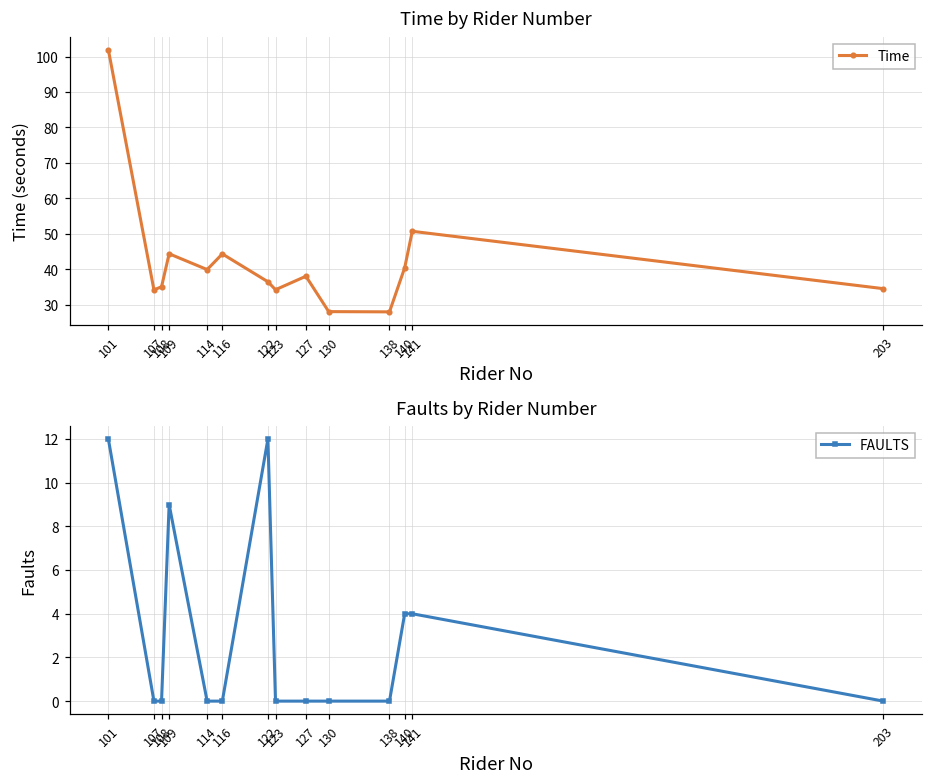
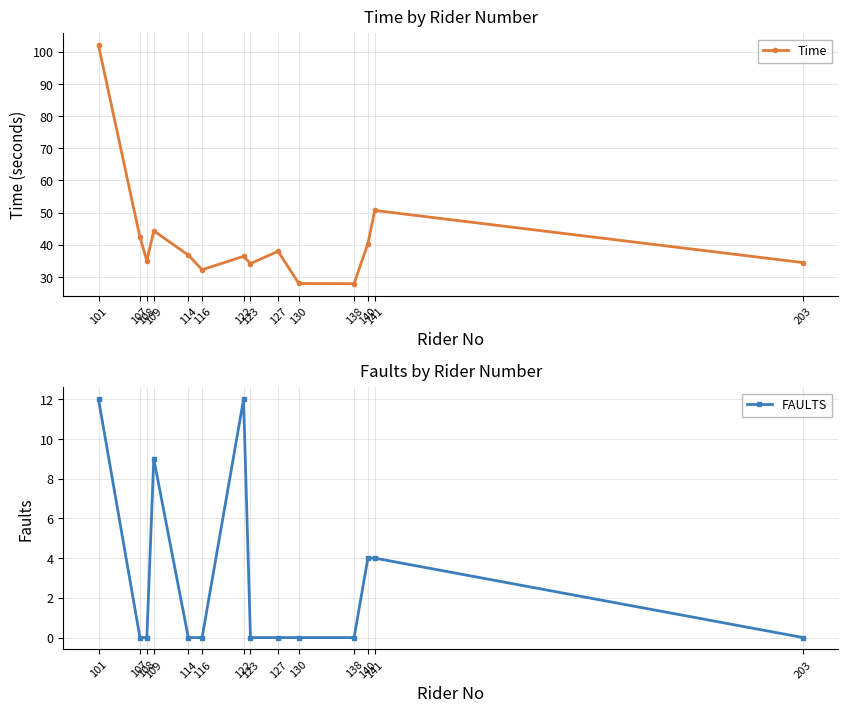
  {
    "Time by Rider Number": {
      "101": 102,
-     "107": 34,
+     "107": 42,
      "108": 35,
      "109": 44,
-     "114": 40,
-     "116": 44,
+     "114": 37,
+     "116": 32,
      "122": 36,
      "123": 34,
      "127": 38,
      "130": 28,
      "138": 28,
      "140": 40,
      "141": 51,
      "203": 34
    },
    "Faults by Rider Number": {
      "101": 12.0,
      "107": 0.0,
      "108": 0.0,
      "109": 9.0,
      "114": 0.0,
      "116": 0.0,
      "122": 12.0,
      "123": 0.0,
      "127": 0.0,
      "130": 0.0,
      "138": 0.0,
      "140": 4.0,
      "141": 4.0,
      "203": 0.0
    }
  }
